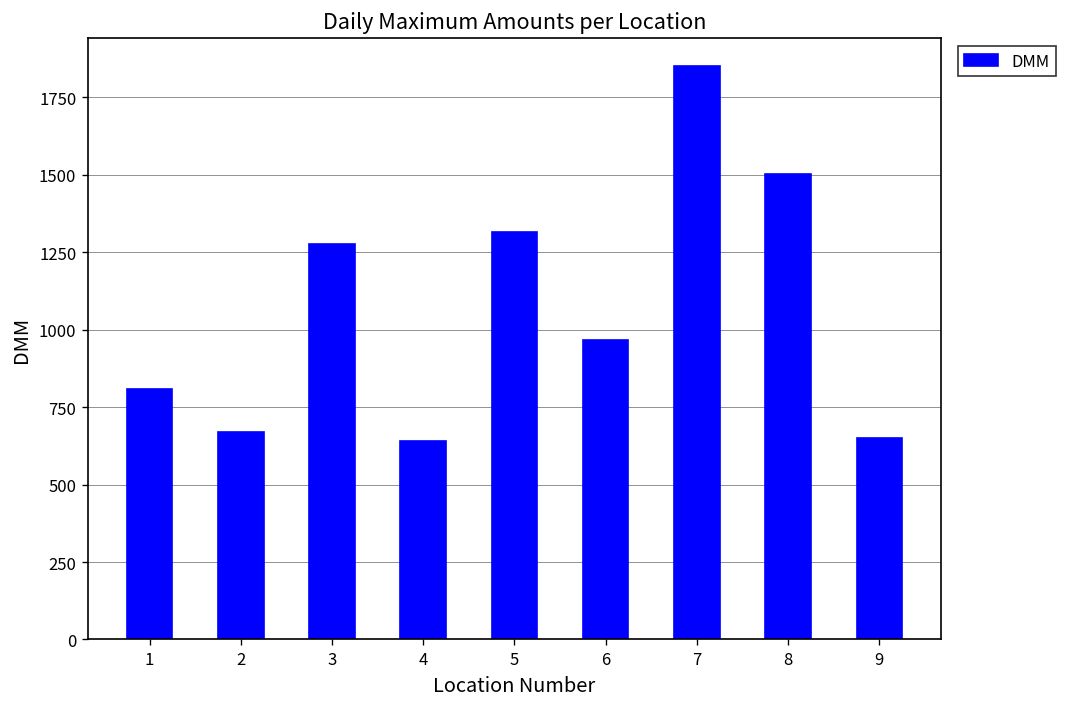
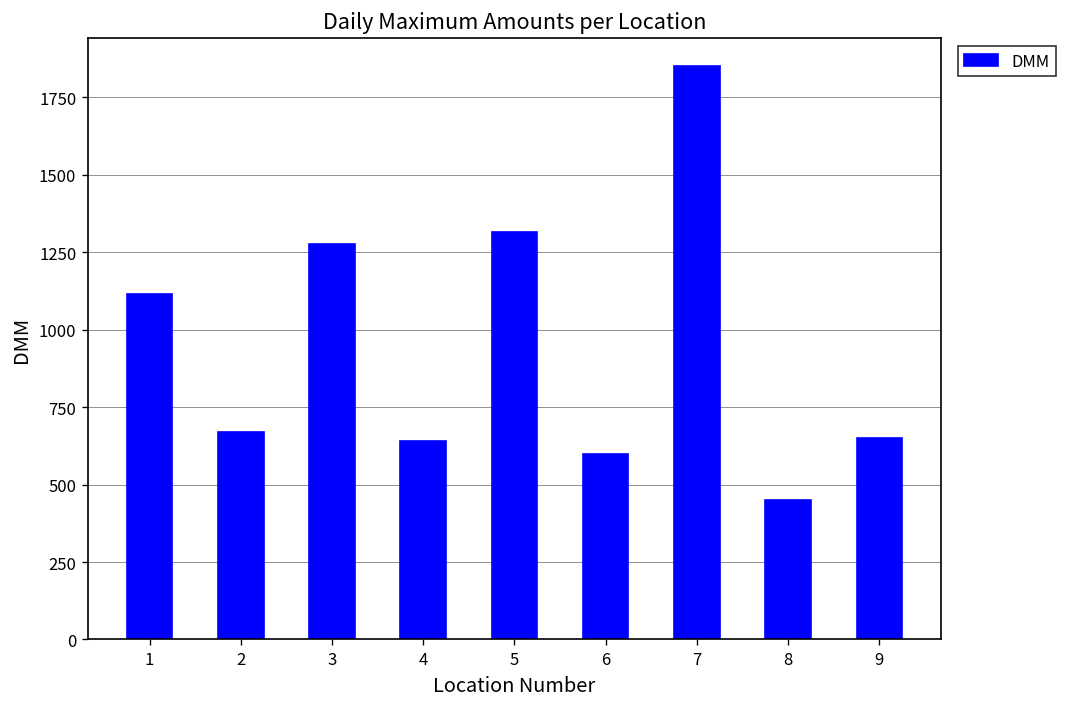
  {
-   "1": 810,
+   "1": 1120,
    "2": 670,
    "3": 1280,
    "4": 640,
    "5": 1320,
-   "6": 970,
+   "6": 600,
    "7": 1850,
-   "8": 1500,
+   "8": 450,
    "9": 650
  }
